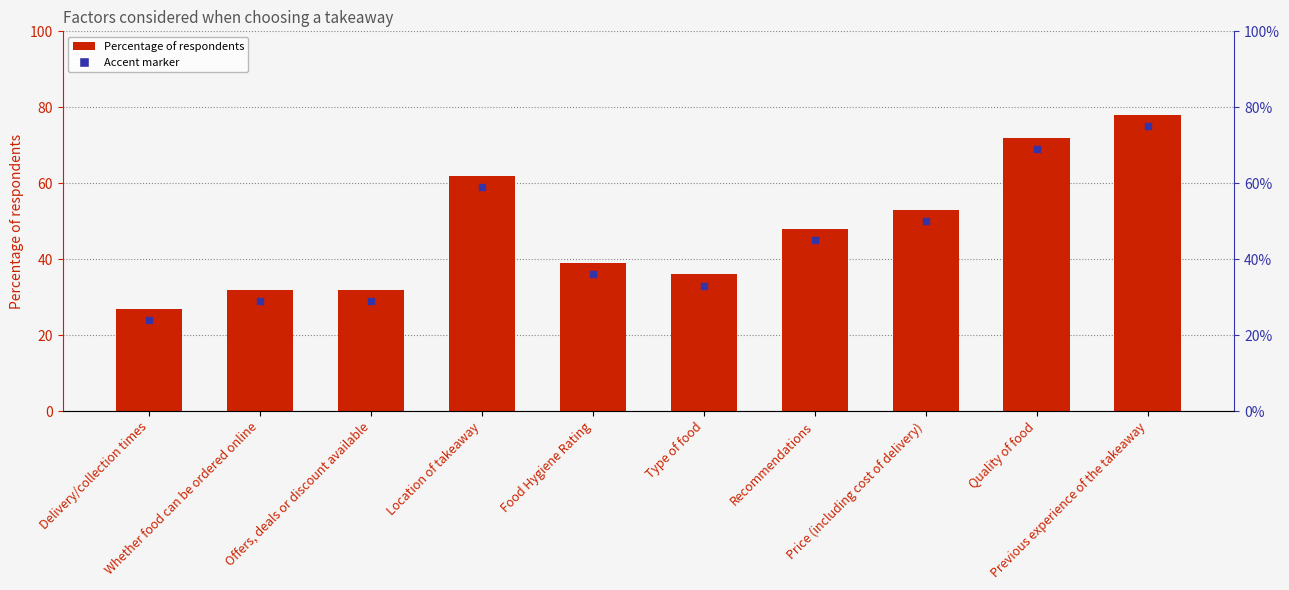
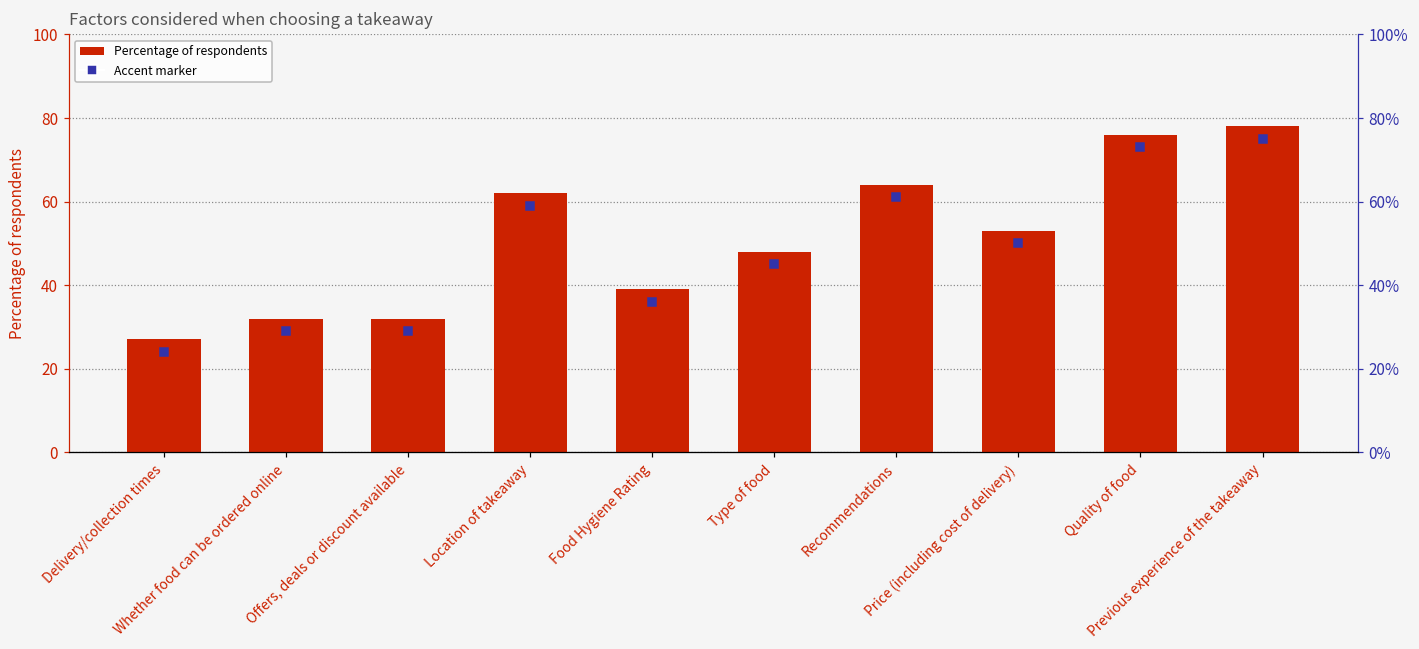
  {
    "Percentage of respondents": {
      "Delivery/collection times": 27,
      "Whether food can be ordered online": 32,
      "Offers, deals or discount available": 32,
      "Location of takeaway": 62,
      "Food Hygiene Rating": 39,
-     "Type of food": 36,
-     "Recommendations": 48,
+     "Type of food": 48,
+     "Recommendations": 64,
      "Price (including cost of delivery)": 53,
-     "Quality of food": 72,
+     "Quality of food": 76,
      "Previous experience of the takeaway": 78
    }
  }
